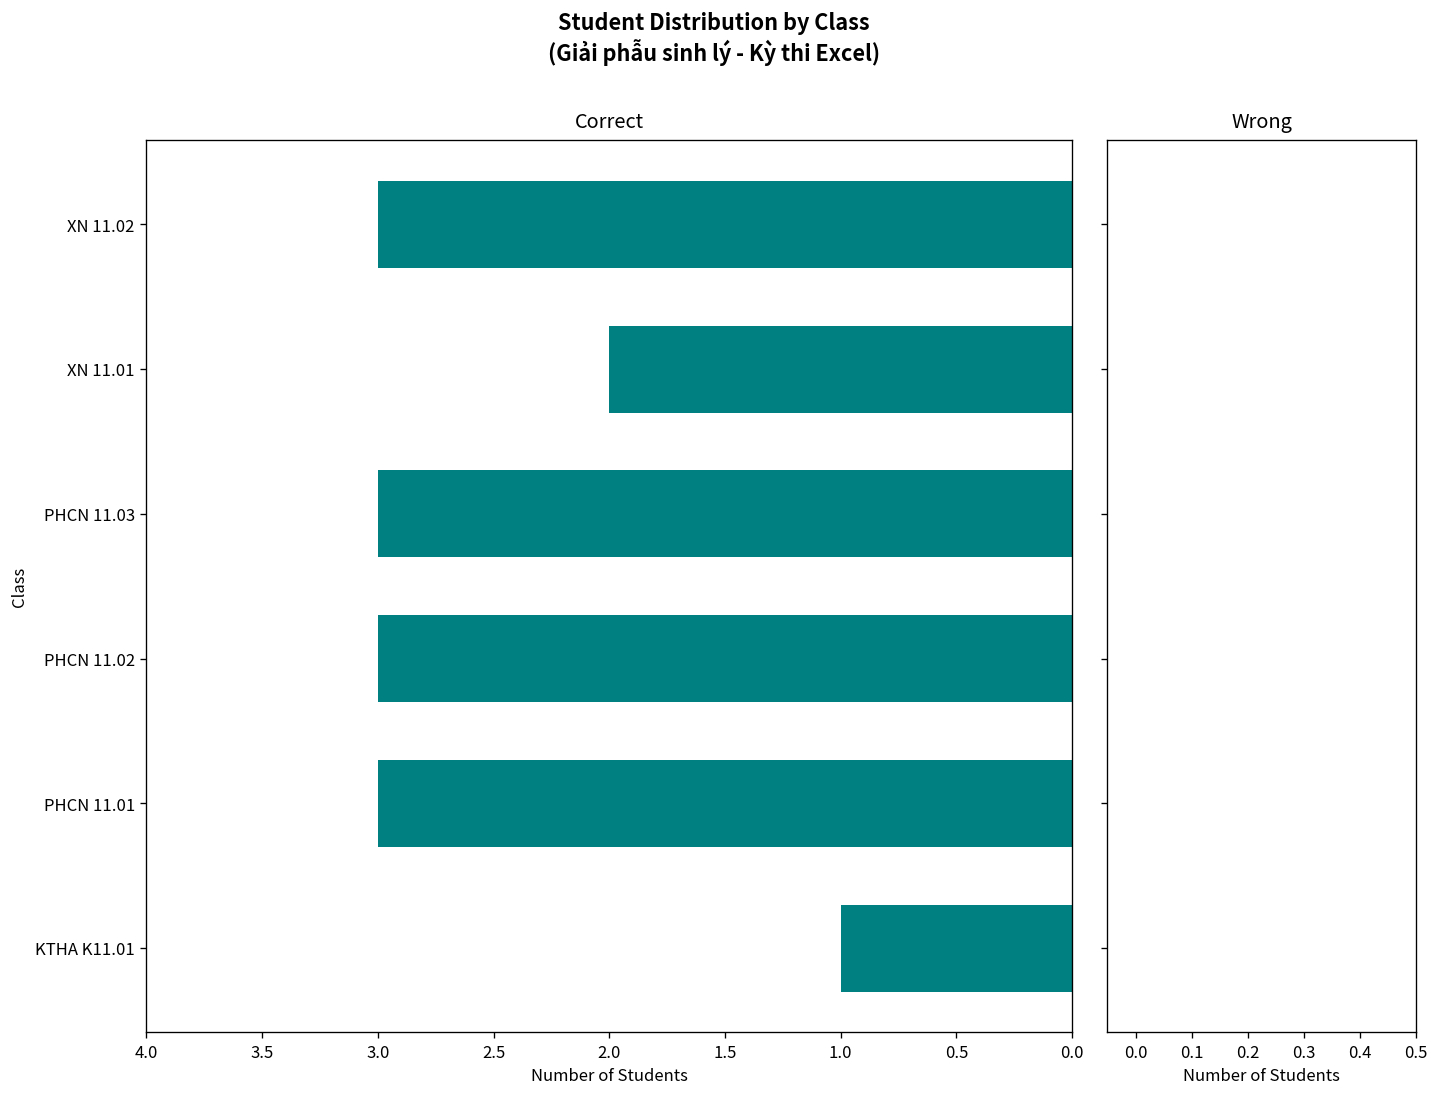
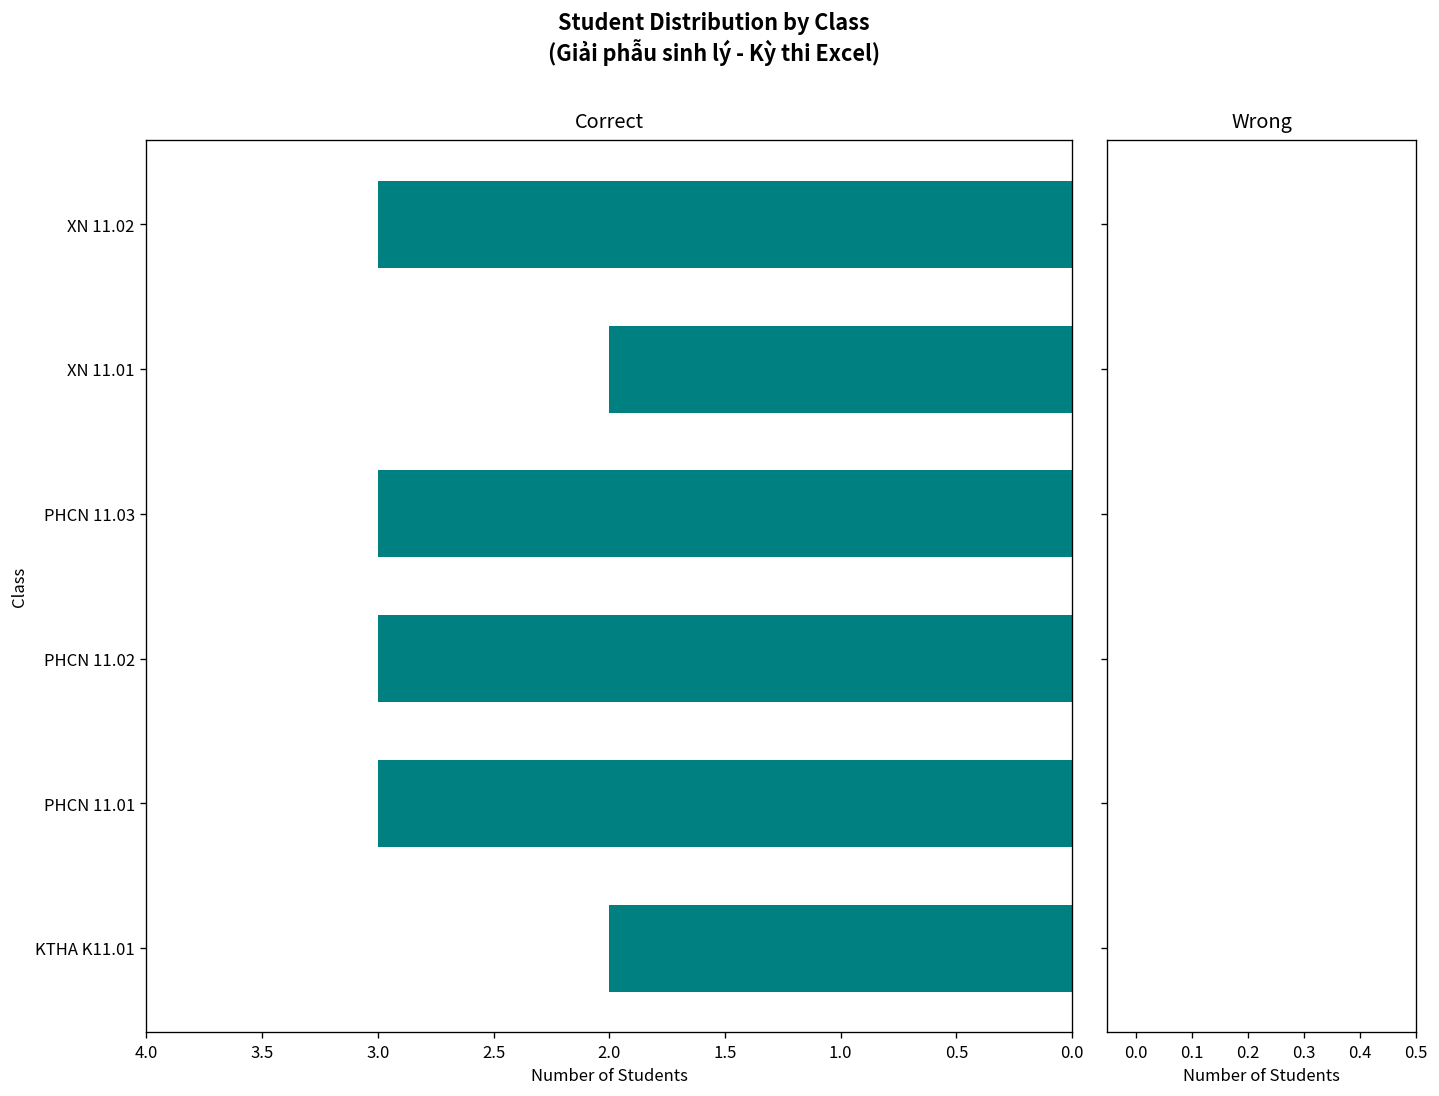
  {
    "Correct": {
      "XN 11.02": 3,
      "XN 11.01": 2,
      "PHCN 11.03": 3,
      "PHCN 11.02": 3,
      "PHCN 11.01": 3,
-     "KTHA K11.01": 1
+     "KTHA K11.01": 2
    }
  }
